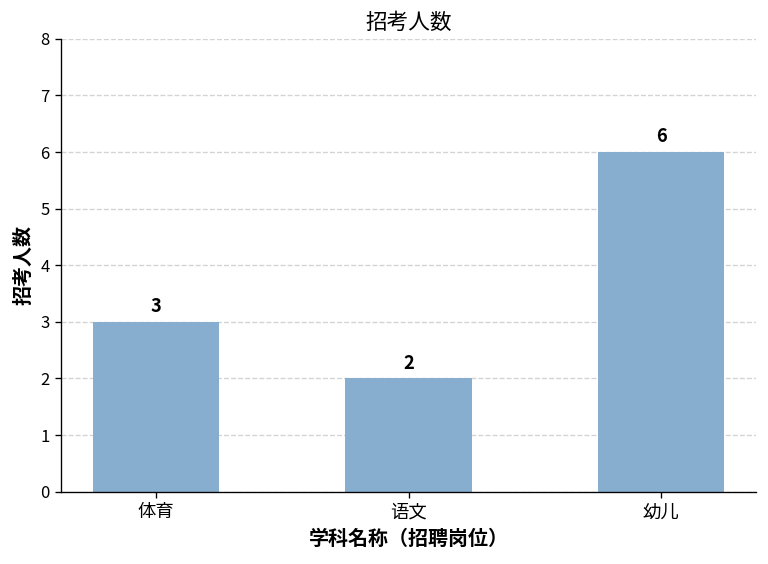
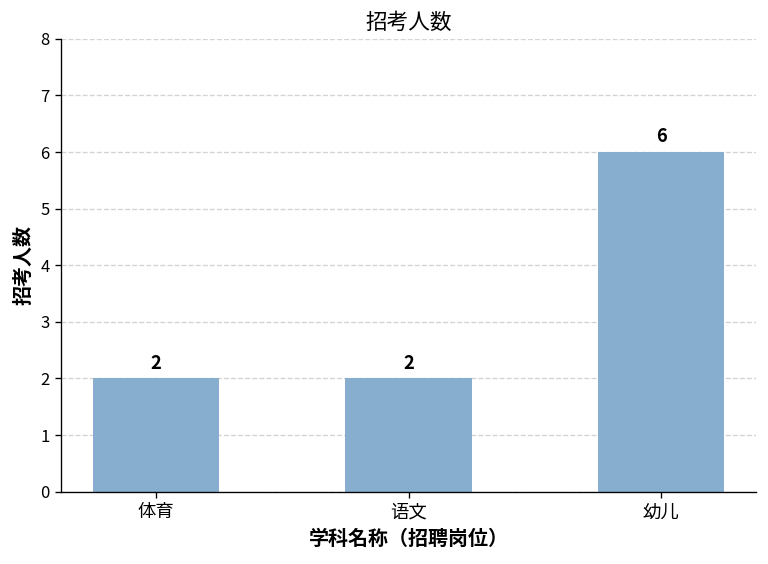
  {
-   "体育": 3,
+   "体育": 2,
    "语文": 2,
    "幼儿": 6
  }
